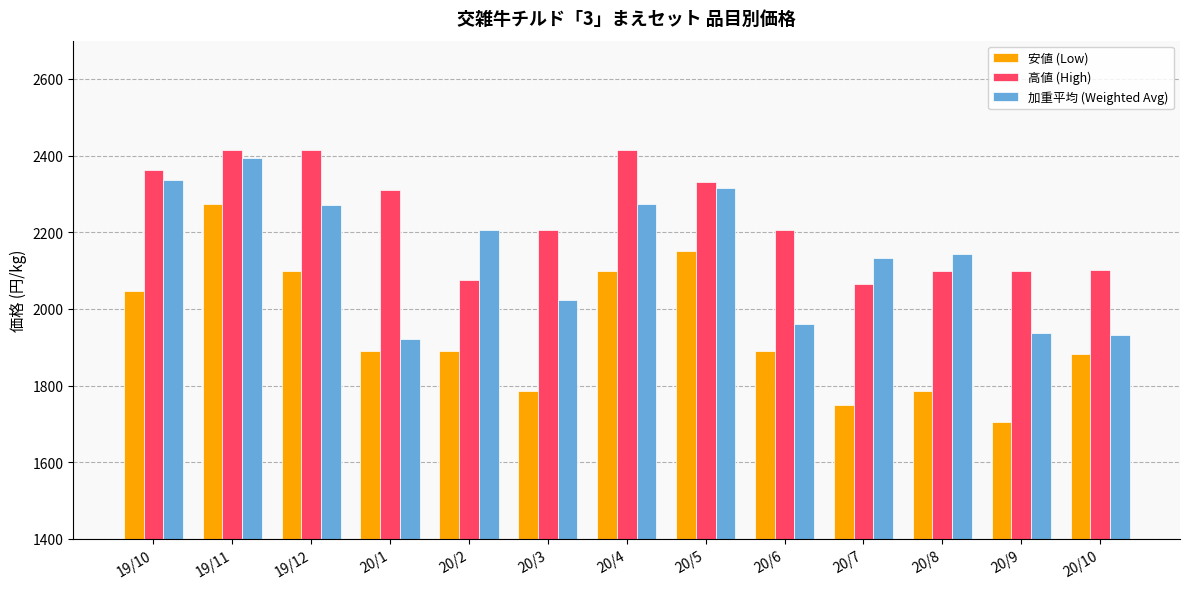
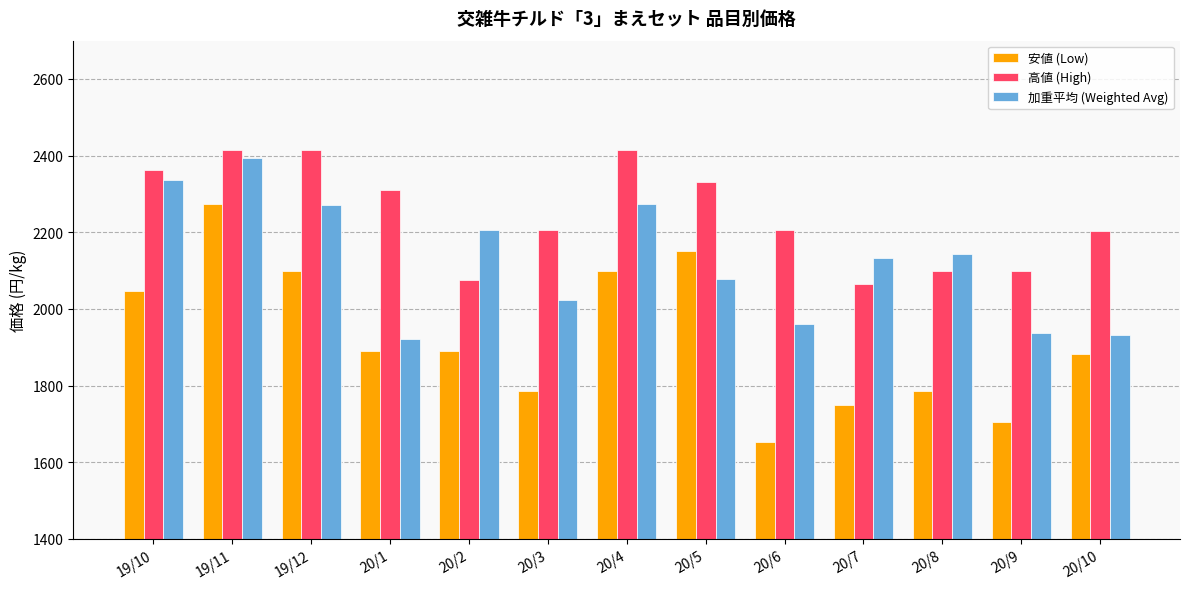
  {
    "安値 (Low)": {
      "19/10": 2050,
      "19/11": 2270,
      "19/12": 2100,
      "20/1": 1890,
      "20/2": 1890,
      "20/3": 1790,
      "20/4": 2100,
      "20/5": 2150,
-     "20/6": 1890,
+     "20/6": 1650,
      "20/7": 1750,
      "20/8": 1790,
      "20/9": 1700,
      "20/10": 1880
    },
    "高値 (High)": {
      "19/10": 2360,
      "19/11": 2420,
      "19/12": 2420,
      "20/1": 2310,
      "20/2": 2080,
      "20/3": 2210,
      "20/4": 2420,
      "20/5": 2330,
      "20/6": 2210,
      "20/7": 2070,
      "20/8": 2100,
      "20/9": 2100,
-     "20/10": 2100
+     "20/10": 2200
    },
    "加重平均 (Weighted Avg)": {
      "19/10": 2340,
      "19/11": 2390,
      "19/12": 2270,
      "20/1": 1920,
      "20/2": 2210,
      "20/3": 2020,
      "20/4": 2270,
-     "20/5": 2320,
+     "20/5": 2080,
      "20/6": 1960,
      "20/7": 2130,
      "20/8": 2140,
      "20/9": 1940,
      "20/10": 1930
    }
  }
